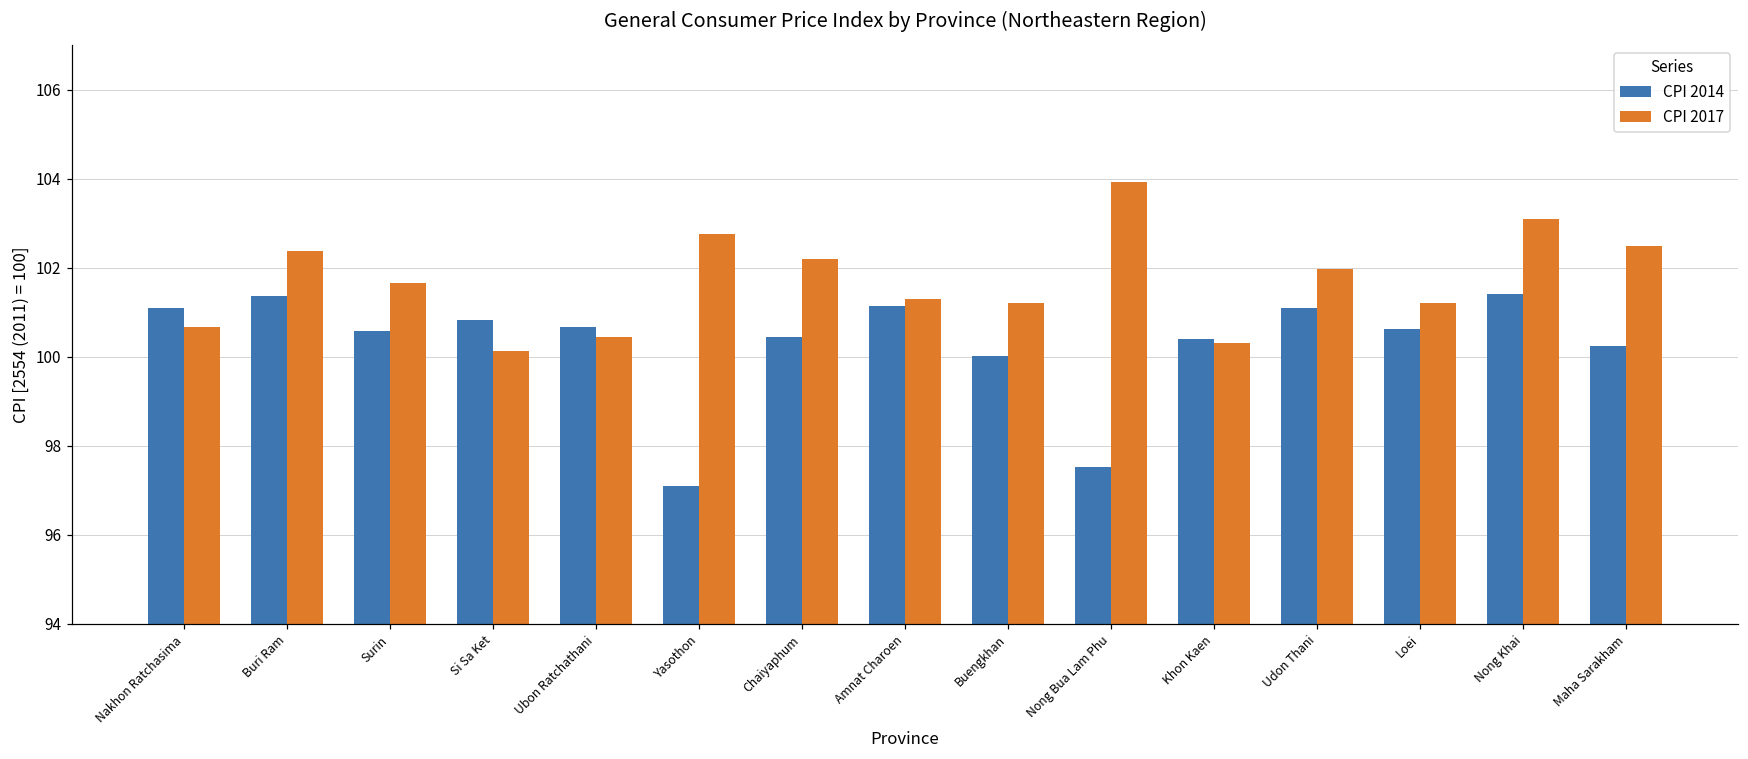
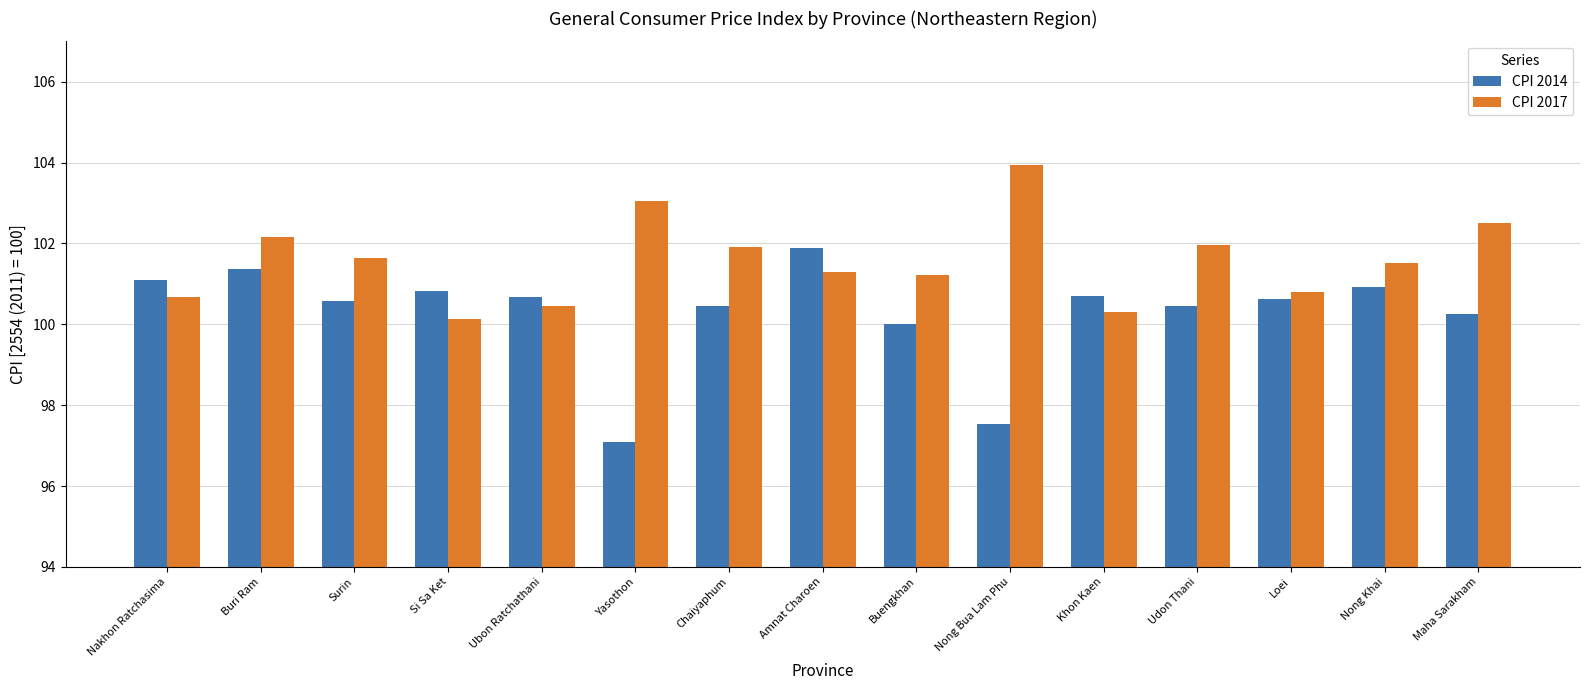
  {
    "CPI 2014": {
      "Nakhon Ratchasima": 101.1,
      "Buri Ram": 101.4,
      "Surin": 100.6,
      "Si Sa Ket": 100.8,
      "Ubon Ratchathani": 100.7,
      "Yasothon": 97.1,
      "Chaiyaphum": 100.5,
-     "Amnat Charoen": 101.1,
+     "Amnat Charoen": 101.9,
      "Buengkhan": 100.0,
      "Nong Bua Lam Phu": 97.5,
-     "Khon Kaen": 100.4,
-     "Udon Thani": 101.1,
+     "Khon Kaen": 100.7,
+     "Udon Thani": 100.5,
      "Loei": 100.6,
-     "Nong Khai": 101.4,
+     "Nong Khai": 100.9,
      "Maha Sarakham": 100.3
    },
    "CPI 2017": {
      "Nakhon Ratchasima": 100.7,
-     "Buri Ram": 102.4,
+     "Buri Ram": 102.2,
      "Surin": 101.7,
      "Si Sa Ket": 100.1,
      "Ubon Ratchathani": 100.5,
-     "Yasothon": 102.8,
-     "Chaiyaphum": 102.2,
+     "Yasothon": 103.0,
+     "Chaiyaphum": 101.9,
      "Amnat Charoen": 101.3,
      "Buengkhan": 101.2,
      "Nong Bua Lam Phu": 103.9,
      "Khon Kaen": 100.3,
      "Udon Thani": 102.0,
-     "Loei": 101.2,
-     "Nong Khai": 103.1,
+     "Loei": 100.8,
+     "Nong Khai": 101.5,
      "Maha Sarakham": 102.5
    }
  }
